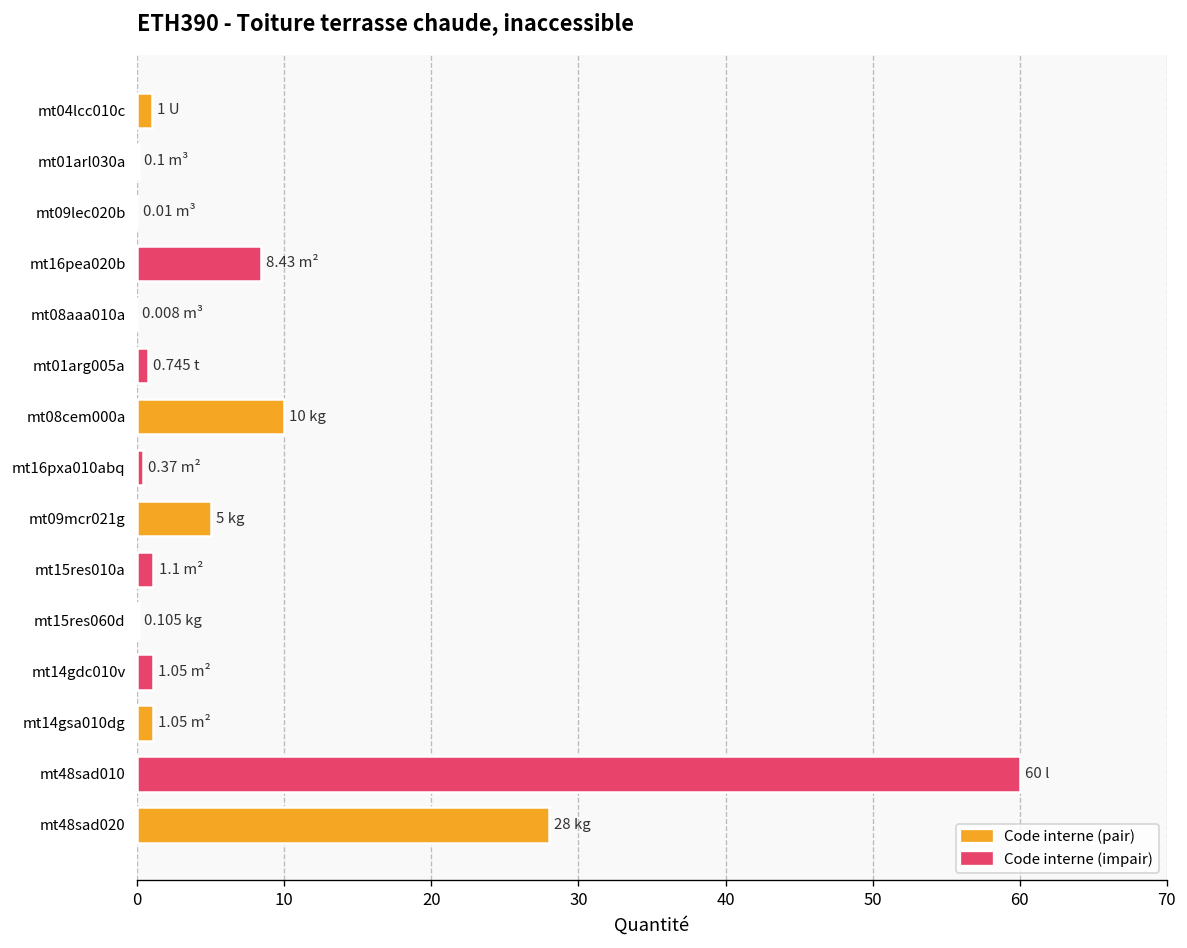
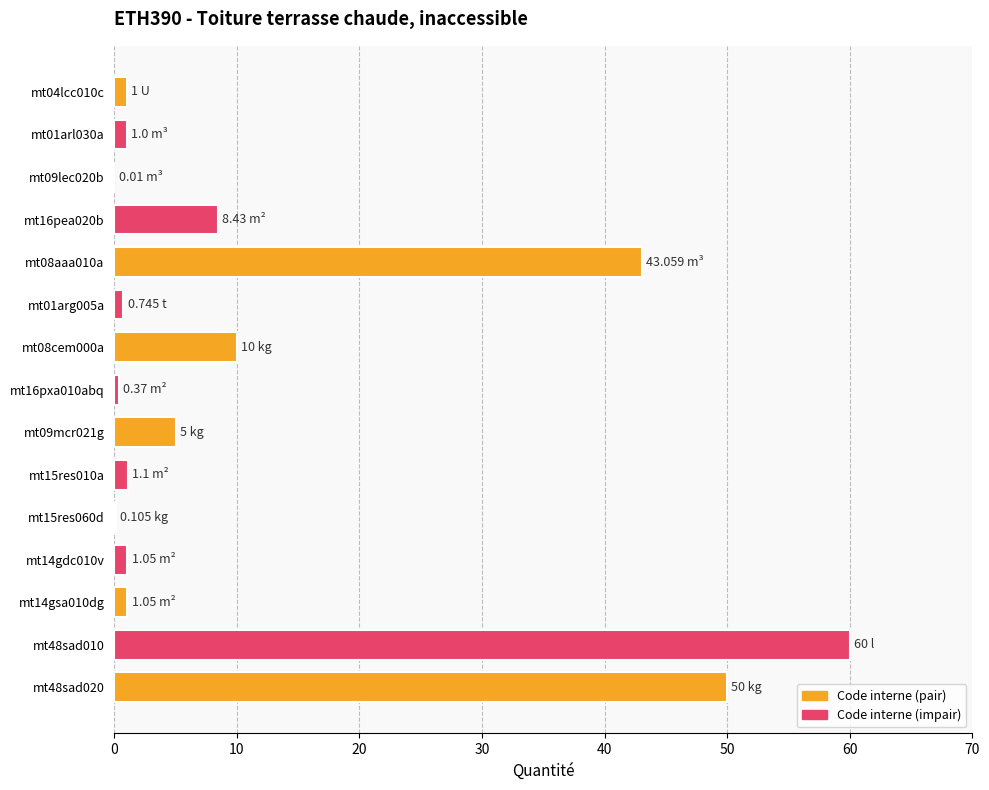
  {
    "mt04lcc010c": 1,
-   "mt01arl030a": 0.1,
+   "mt01arl030a": 1.0,
    "mt09lec020b": 0.01,
    "mt16pea020b": 8.43,
-   "mt08aaa010a": 0.008,
+   "mt08aaa010a": 43.059,
    "mt01arg005a": 0.745,
    "mt08cem000a": 10,
    "mt16pxa010abq": 0.37,
    "mt09mcr021g": 5,
    "mt15res010a": 1.1,
    "mt15res060d": 0.105,
    "mt14gdc010v": 1.05,
    "mt14gsa010dg": 1.05,
    "mt48sad010": 60,
-   "mt48sad020": 28
+   "mt48sad020": 50
  }
